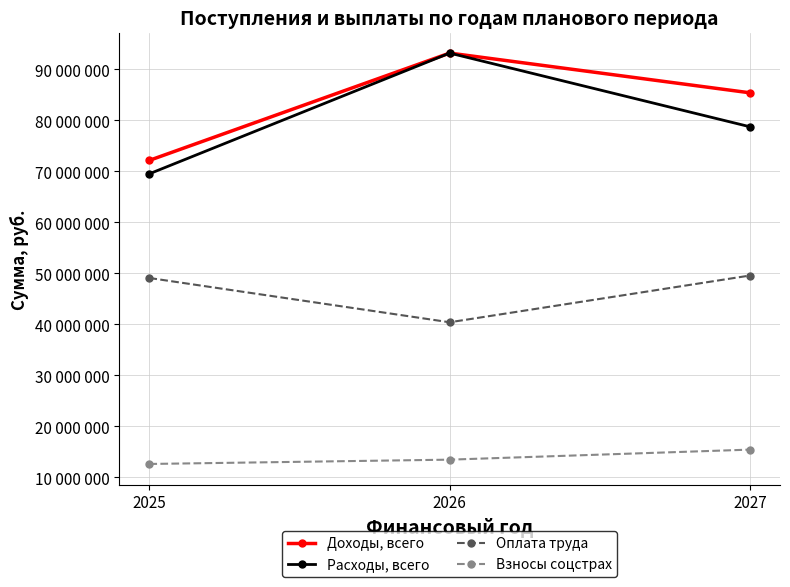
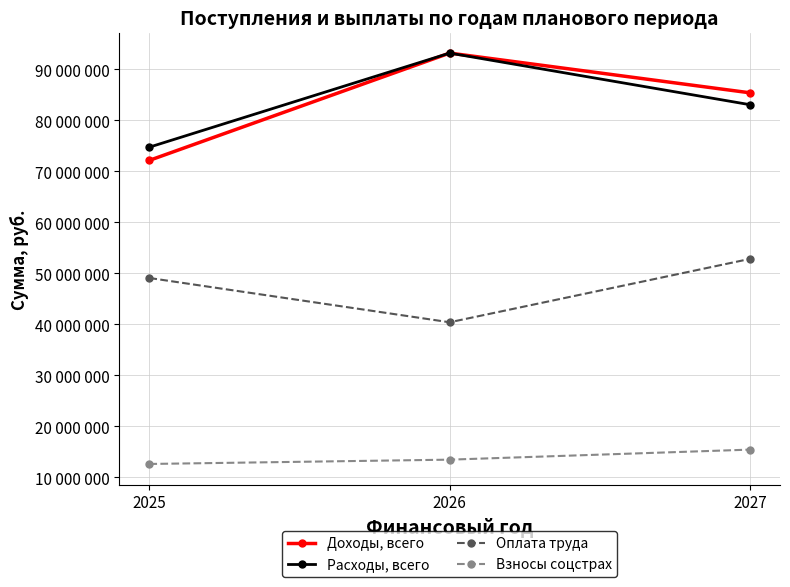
  {
    "Доходы, всего": {
      "2025": 72000000,
      "2027": 85000000
    },
    "Расходы, всего": {
-     "2025": 70000000,
-     "2027": 79000000
+     "2025": 75000000,
+     "2027": 83000000
    },
    "Оплата труда": {
      "2025": 49000000,
      "2026": 40000000,
-     "2027": 50000000
+     "2027": 53000000
    },
    "Взносы соцстрах": {
      "2025": 13000000,
      "2026": 13000000,
      "2027": 15000000
    }
  }
